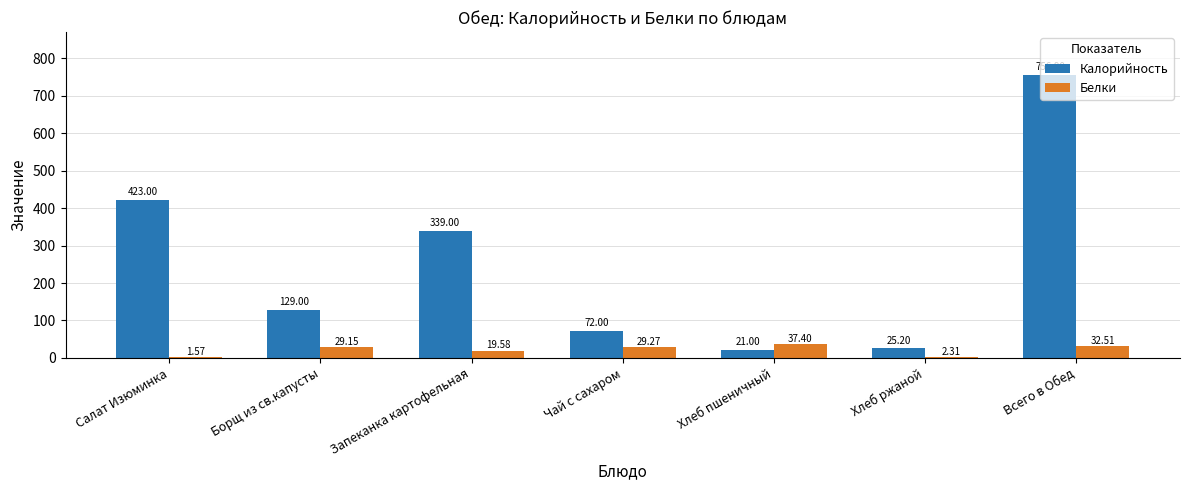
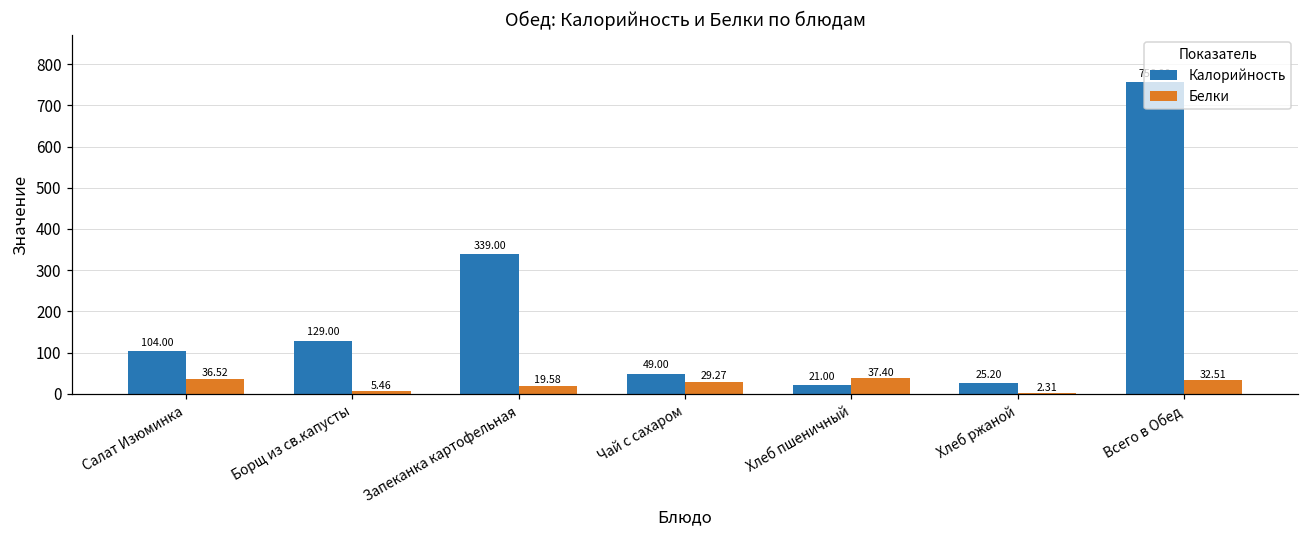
  {
    "Калорийность": {
-     "Салат Изюминка": 423.00,
+     "Салат Изюминка": 104.00,
      "Борщ из св.капусты": 129.00,
      "Запеканка картофельная": 339.00,
-     "Чай с сахаром": 72.00,
+     "Чай с сахаром": 49.00,
      "Хлеб пшеничный": 21.00,
      "Хлеб ржаной": 25.20
    },
    "Белки": {
-     "Салат Изюминка": 1.57,
-     "Борщ из св.капусты": 29.15,
+     "Салат Изюминка": 36.52,
+     "Борщ из св.капусты": 5.46,
      "Запеканка картофельная": 19.58,
      "Чай с сахаром": 29.27,
      "Хлеб пшеничный": 37.40,
      "Хлеб ржаной": 2.31,
      "Всего в Обед": 32.51
    }
  }
